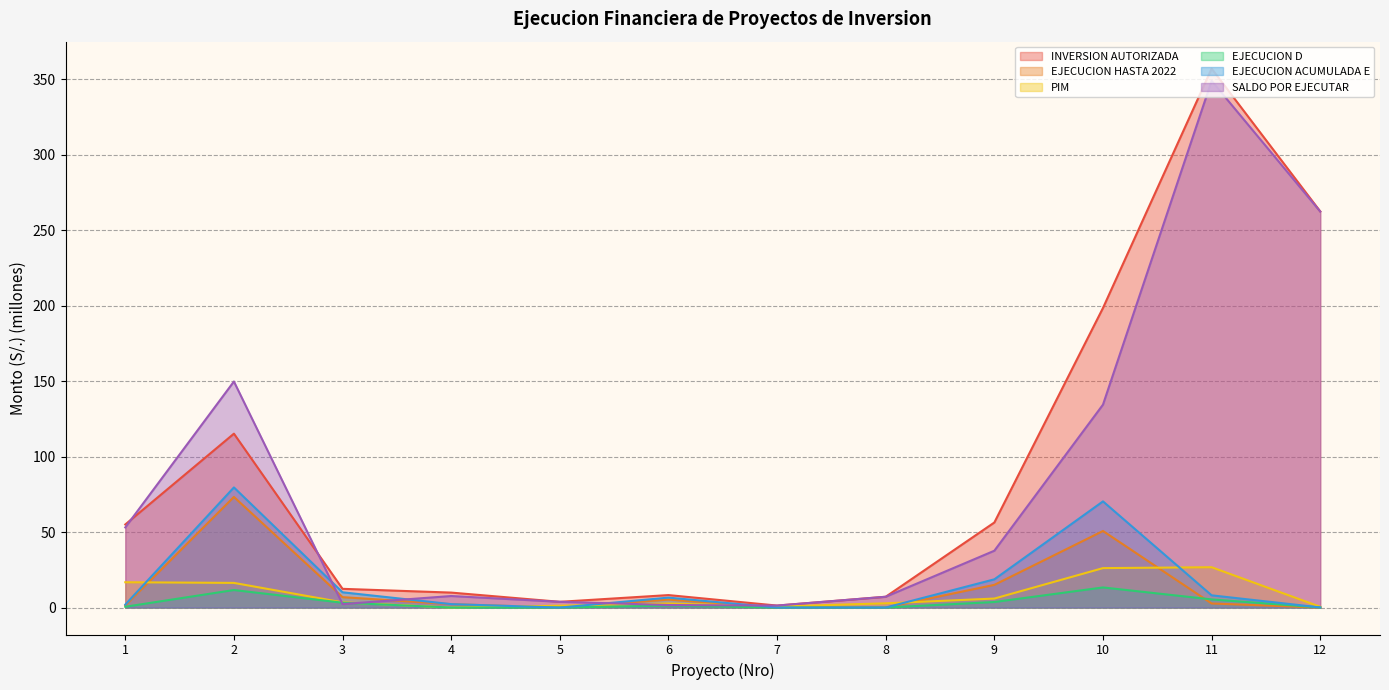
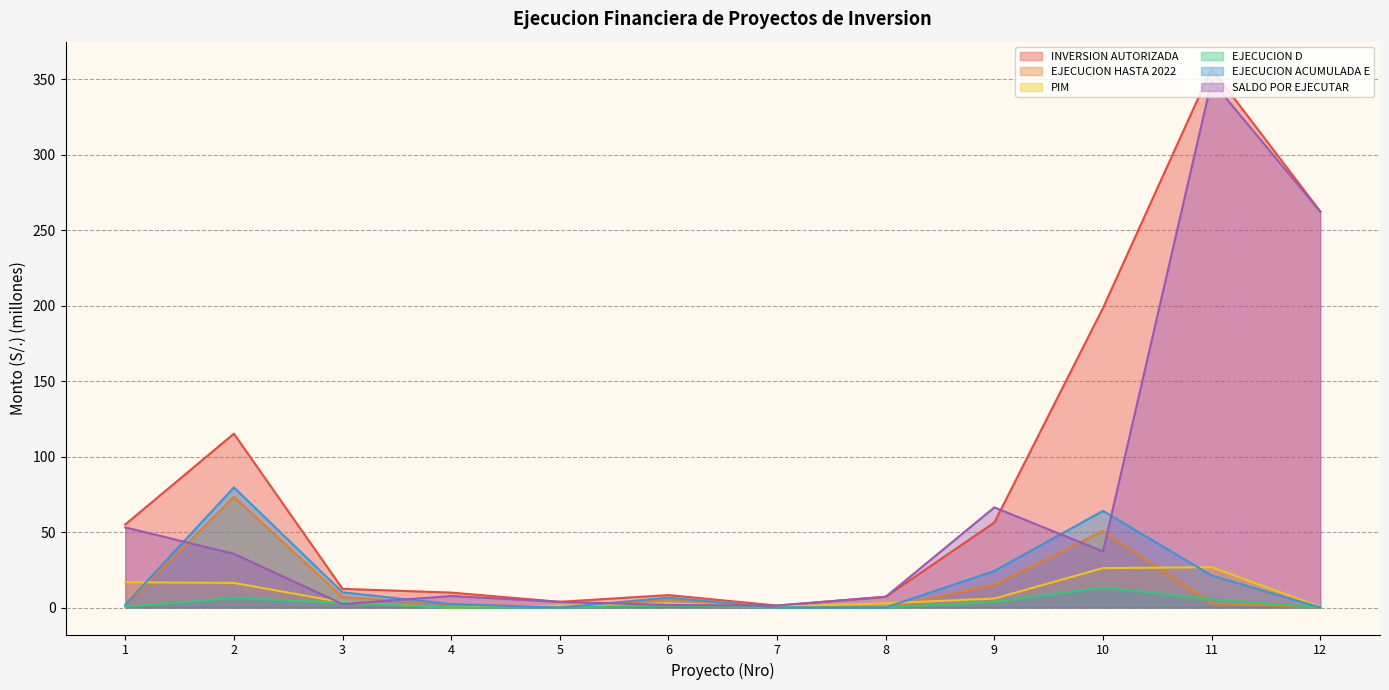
  {
    "EJECUCION D": {
-     "2": 12,
+     "2": 6,
      "9": 4,
      "10": 13,
      "11": 5
    },
    "EJECUCION ACUMULADA E": {
      "2": 80,
      "3": 10,
-     "9": 19,
-     "10": 70,
-     "11": 8
+     "9": 24,
+     "10": 64,
+     "11": 21
    },
    "SALDO POR EJECUTAR": {
      "1": 53,
-     "2": 150,
+     "2": 36,
      "4": 8,
-     "9": 38,
-     "10": 134
+     "9": 66,
+     "10": 37
    }
  }
